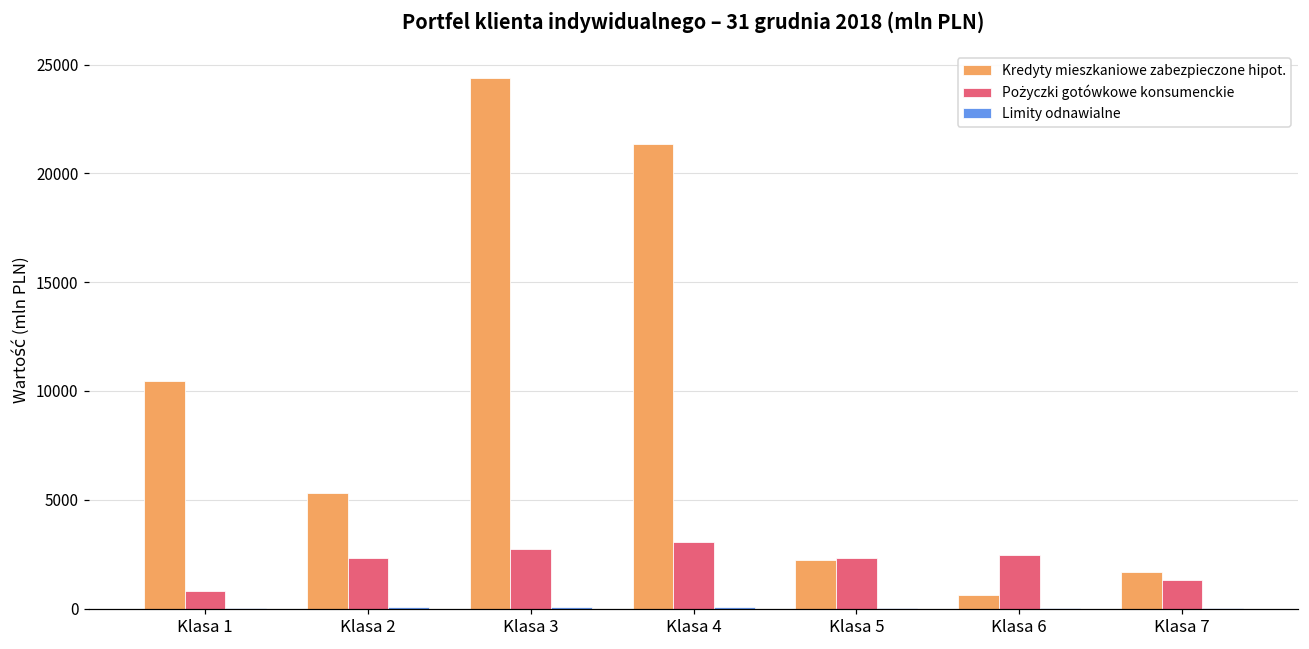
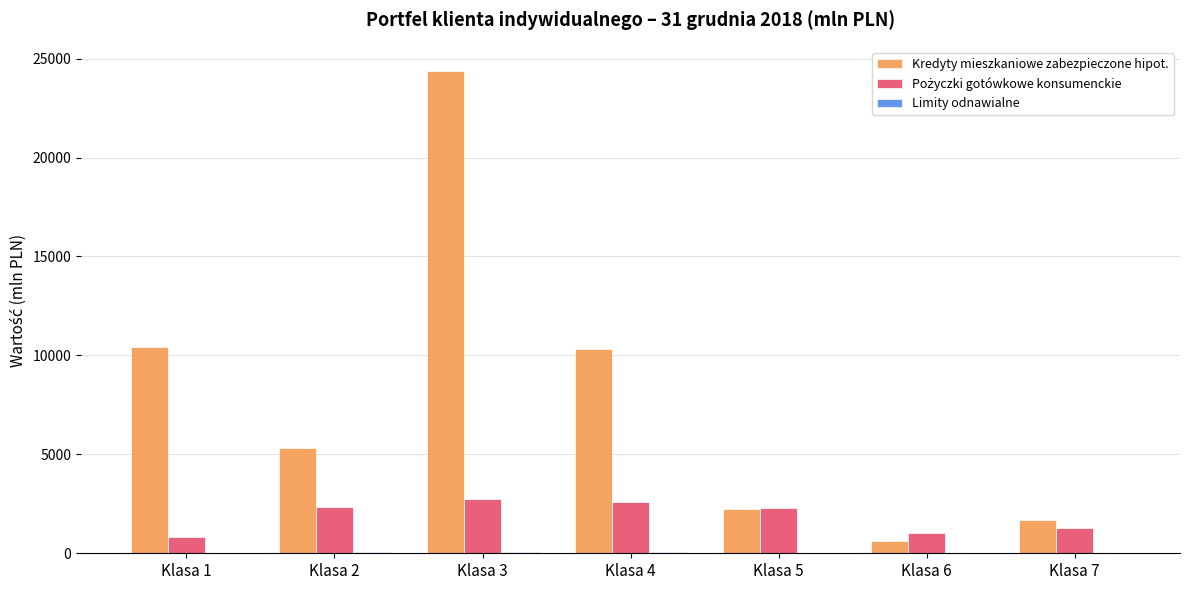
  {
    "Kredyty mieszkaniowe zabezpieczone hipot.": {
      "Klasa 1": 10400,
      "Klasa 2": 5300,
      "Klasa 3": 24400,
-     "Klasa 4": 21400,
+     "Klasa 4": 10300,
      "Klasa 5": 2200,
      "Klasa 6": 600,
      "Klasa 7": 1700
    },
    "Pożyczki gotówkowe konsumenckie": {
      "Klasa 1": 800,
      "Klasa 2": 2300,
      "Klasa 3": 2700,
-     "Klasa 4": 3100,
+     "Klasa 4": 2600,
      "Klasa 5": 2300,
-     "Klasa 6": 2400,
+     "Klasa 6": 1000,
      "Klasa 7": 1300
    }
  }
